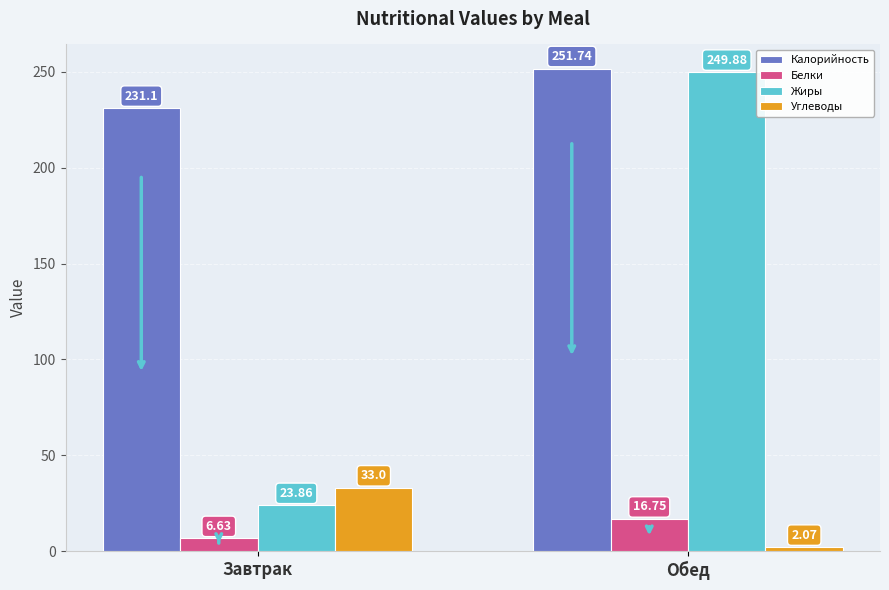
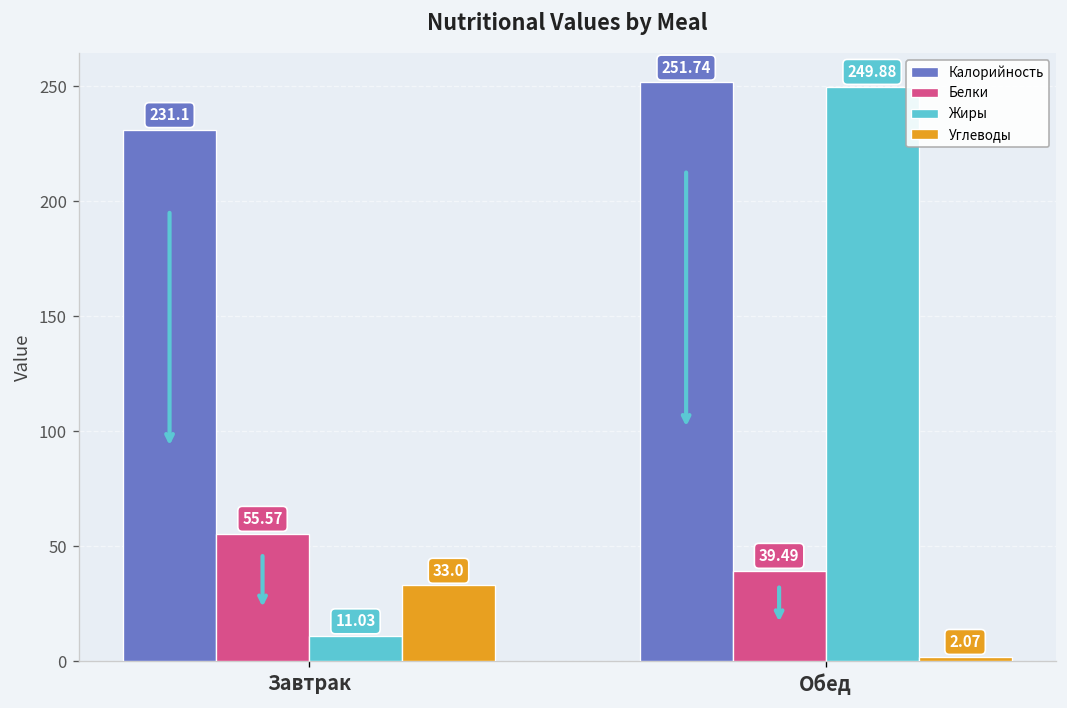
  {
    "Белки": {
-     "Завтрак": 6.63,
-     "Обед": 16.75
+     "Завтрак": 55.57,
+     "Обед": 39.49
    },
    "Жиры": {
-     "Завтрак": 23.86
+     "Завтрак": 11.03
    }
  }
